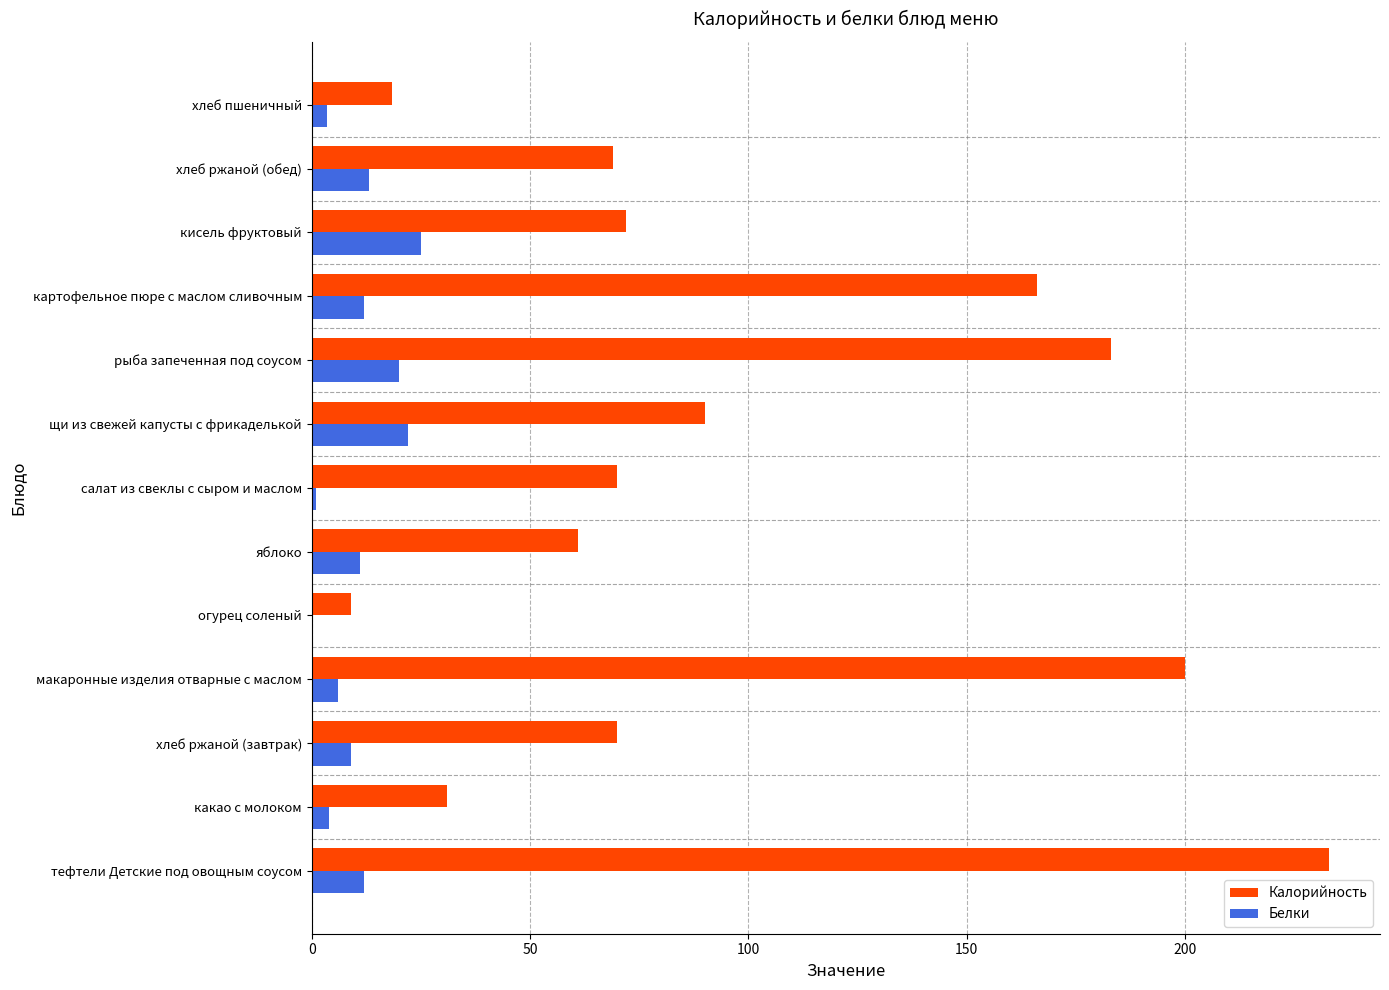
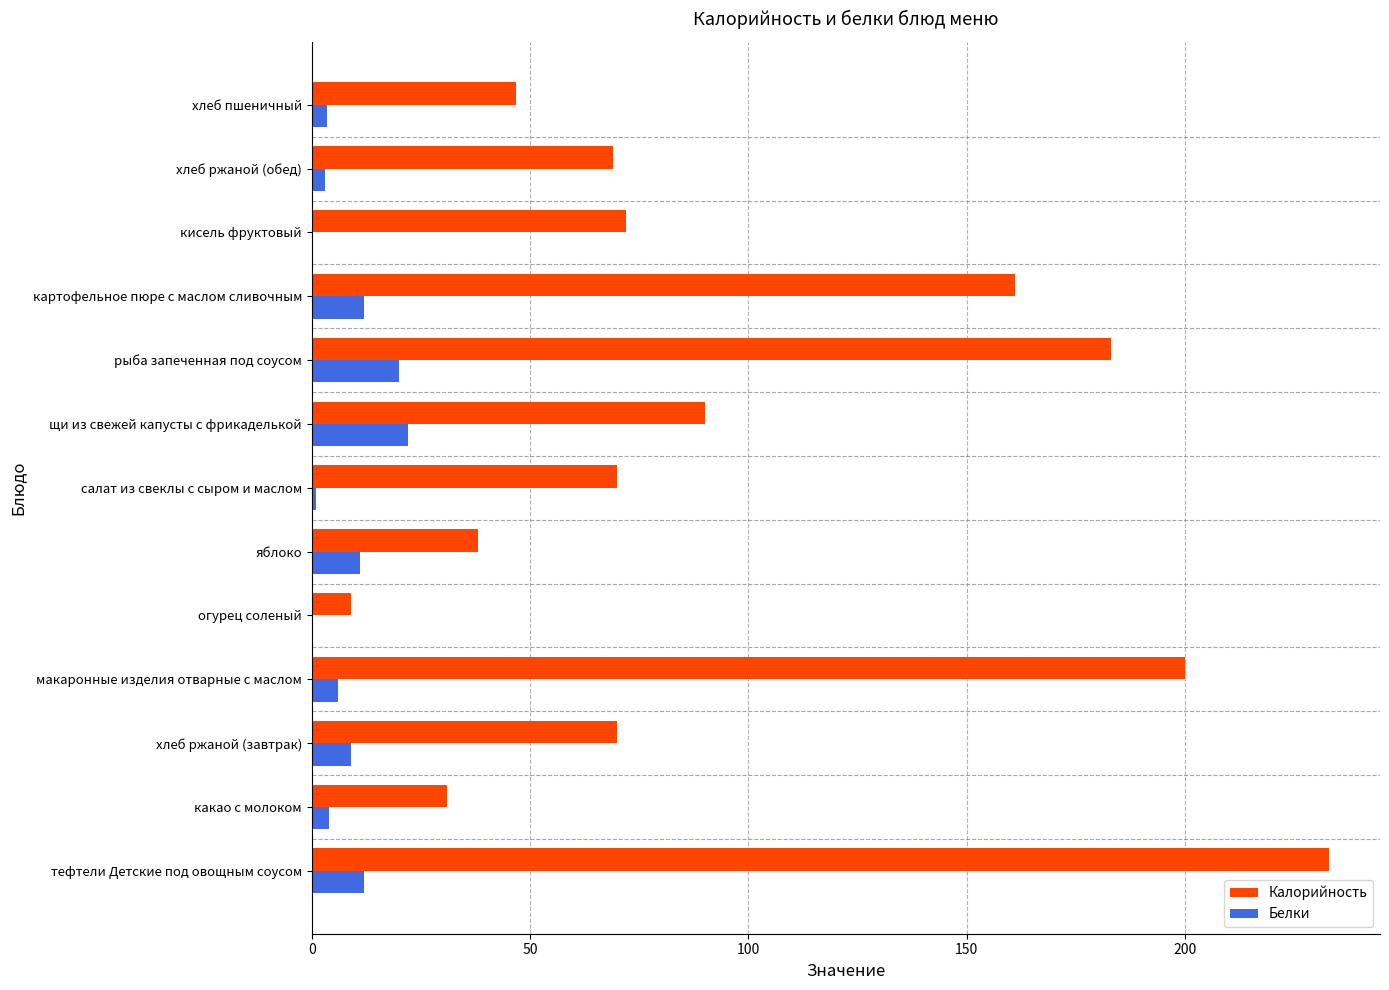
  {
    "Калорийность": {
-     "хлеб пшеничный": 18,
+     "хлеб пшеничный": 47,
      "хлеб ржаной (обед)": 69,
      "кисель фруктовый": 72,
-     "картофельное пюре с маслом сливочным": 166,
+     "картофельное пюре с маслом сливочным": 161,
      "рыба запеченная под соусом": 183,
      "щи из свежей капусты с фрикаделькой": 90,
      "салат из свеклы с сыром и маслом": 70,
-     "яблоко": 61,
+     "яблоко": 38,
      "огурец соленый": 9,
      "макаронные изделия отварные с маслом": 200,
      "хлеб ржаной (завтрак)": 70,
      "какао с молоком": 31,
      "тефтели Детские под овощным соусом": 233
    },
    "Белки": {
      "хлеб пшеничный": 3,
-     "хлеб ржаной (обед)": 13,
-     "кисель фруктовый": 25,
+     "хлеб ржаной (обед)": 3,
+     "кисель фруктовый": 0,
      "картофельное пюре с маслом сливочным": 12,
      "рыба запеченная под соусом": 20,
      "щи из свежей капусты с фрикаделькой": 22,
      "салат из свеклы с сыром и маслом": 1,
      "яблоко": 11,
      "огурец соленый": 0,
      "макаронные изделия отварные с маслом": 6,
      "хлеб ржаной (завтрак)": 9,
      "какао с молоком": 4,
      "тефтели Детские под овощным соусом": 12
    }
  }
